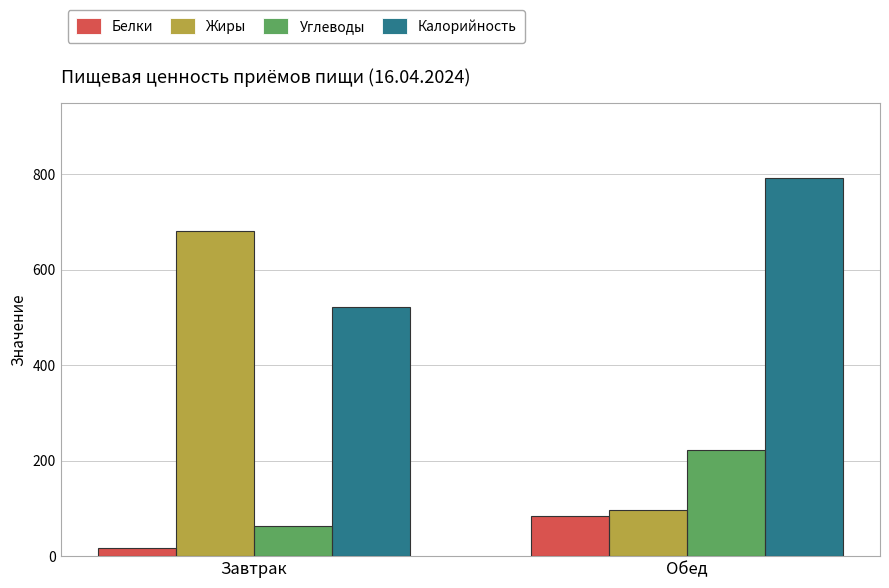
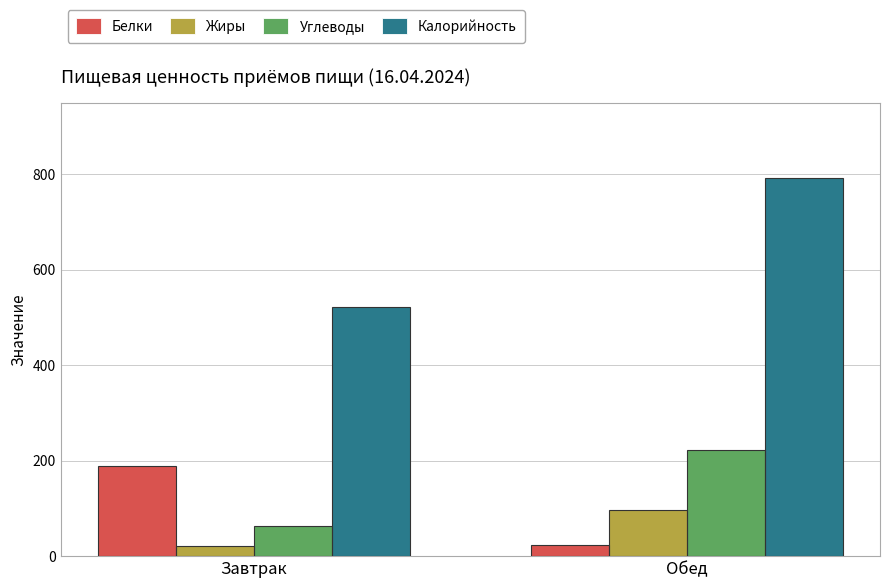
  {
    "Белки": {
-     "Завтрак": 20,
-     "Обед": 80
+     "Завтрак": 190,
+     "Обед": 20
    },
    "Жиры": {
-     "Завтрак": 680,
+     "Завтрак": 20,
      "Обед": 100
    },
    "Углеводы": {
      "Завтрак": 60,
      "Обед": 220
    },
    "Калорийность": {
      "Завтрак": 520,
      "Обед": 790
    }
  }
